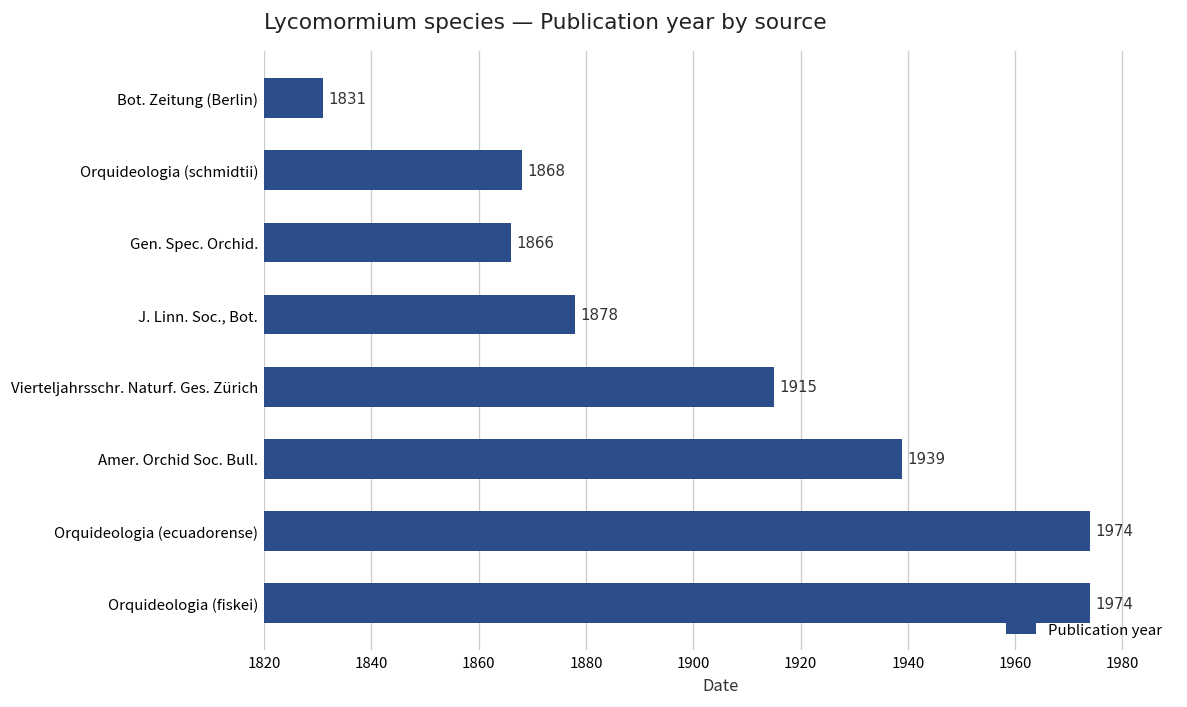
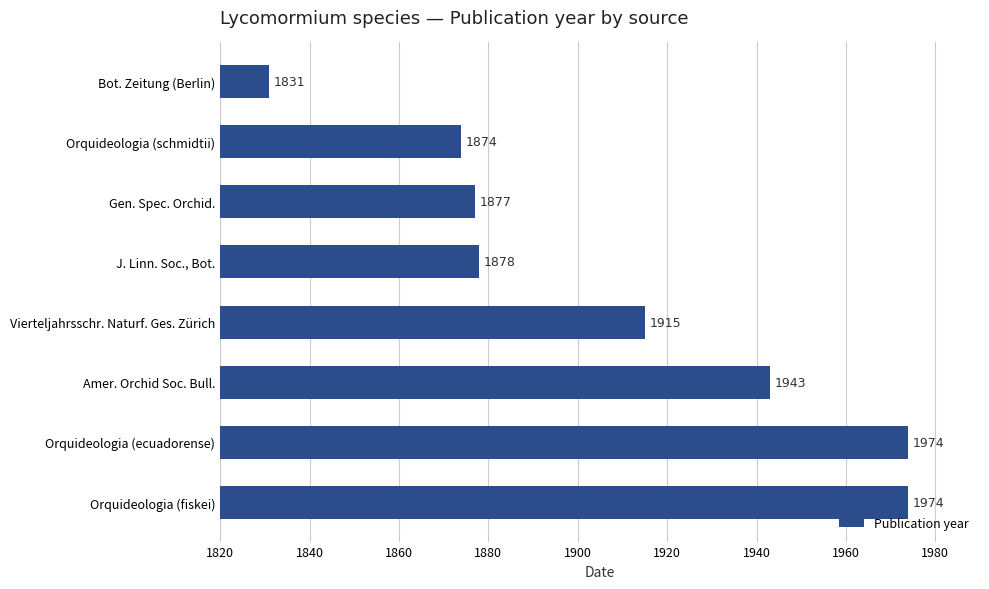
  {
    "Bot. Zeitung (Berlin)": 1831,
-   "Orquideologia (schmidtii)": 1868,
-   "Gen. Spec. Orchid.": 1866,
+   "Orquideologia (schmidtii)": 1874,
+   "Gen. Spec. Orchid.": 1877,
    "J. Linn. Soc., Bot.": 1878,
    "Vierteljahrsschr. Naturf. Ges. Zürich": 1915,
-   "Amer. Orchid Soc. Bull.": 1939,
+   "Amer. Orchid Soc. Bull.": 1943,
    "Orquideologia (ecuadorense)": 1974,
    "Orquideologia (fiskei)": 1974
  }
